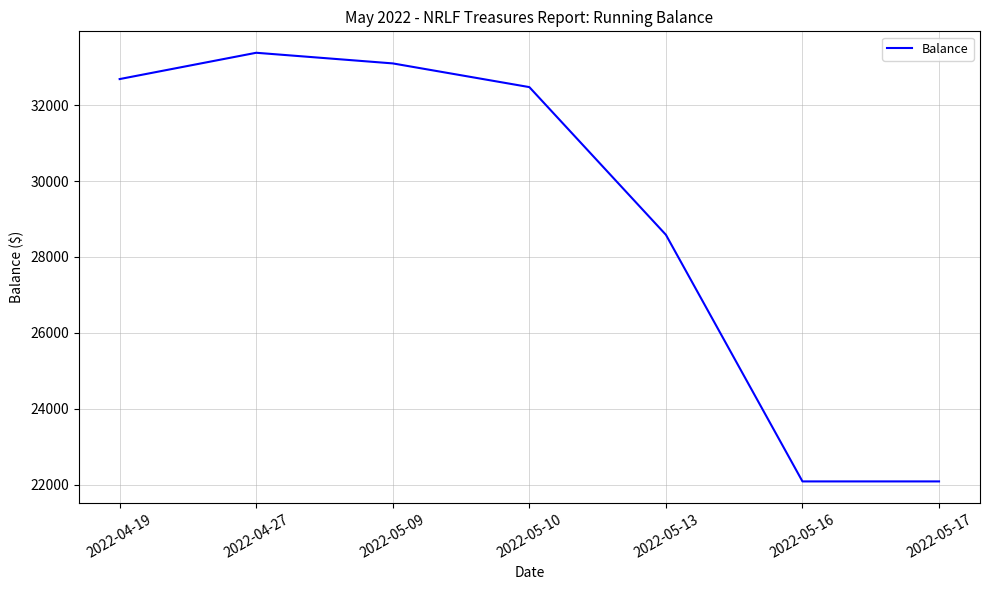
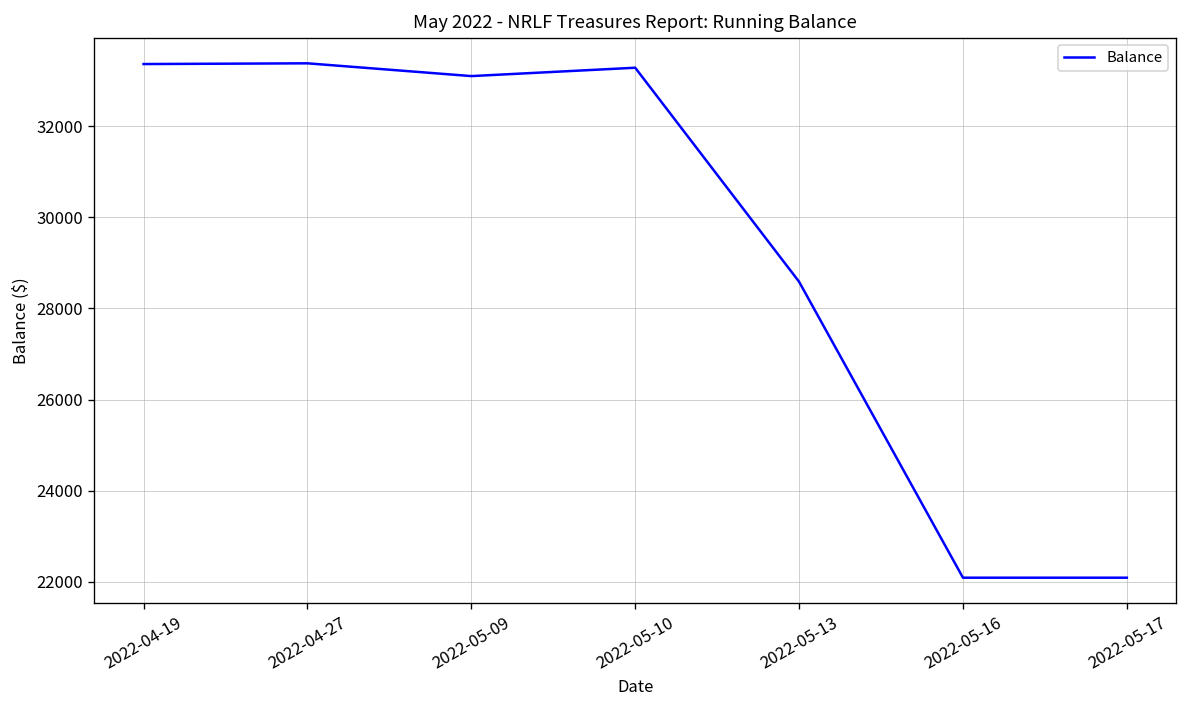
  {
-   "2022-04-19": 32700,
+   "2022-04-19": 33400,
    "2022-04-27": 33400,
    "2022-05-09": 33100,
-   "2022-05-10": 32500,
+   "2022-05-10": 33300,
    "2022-05-13": 28600,
    "2022-05-16": 22100,
    "2022-05-17": 22100
  }
